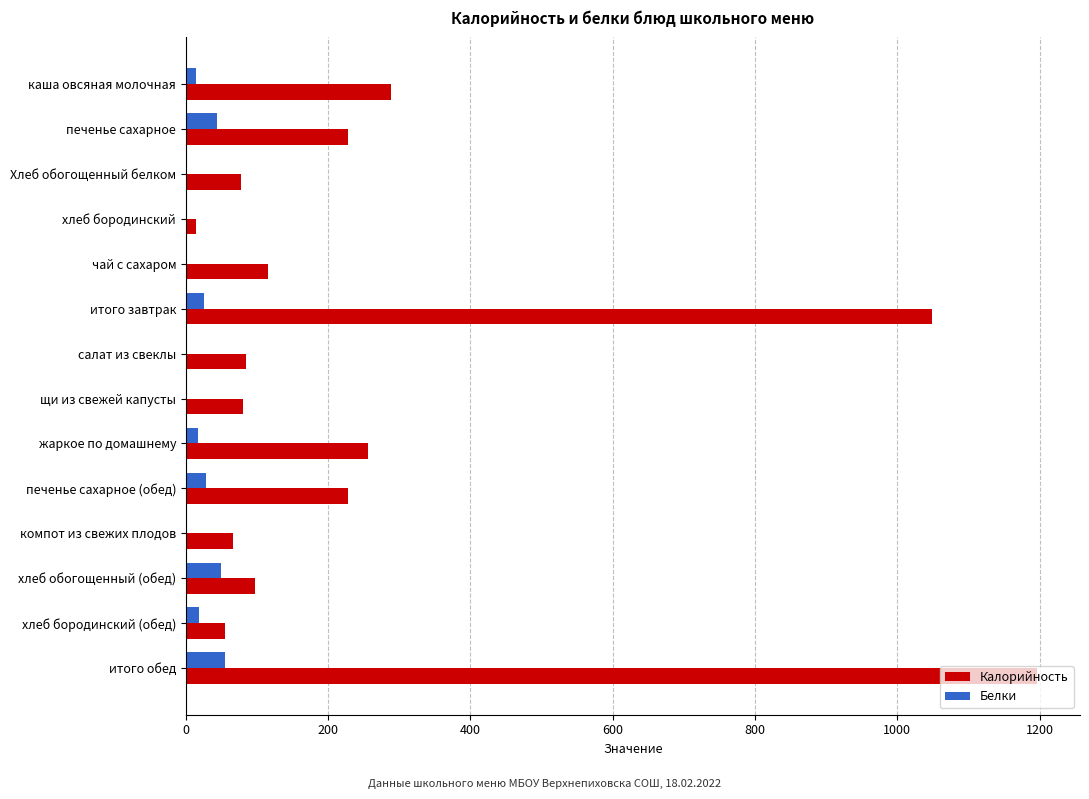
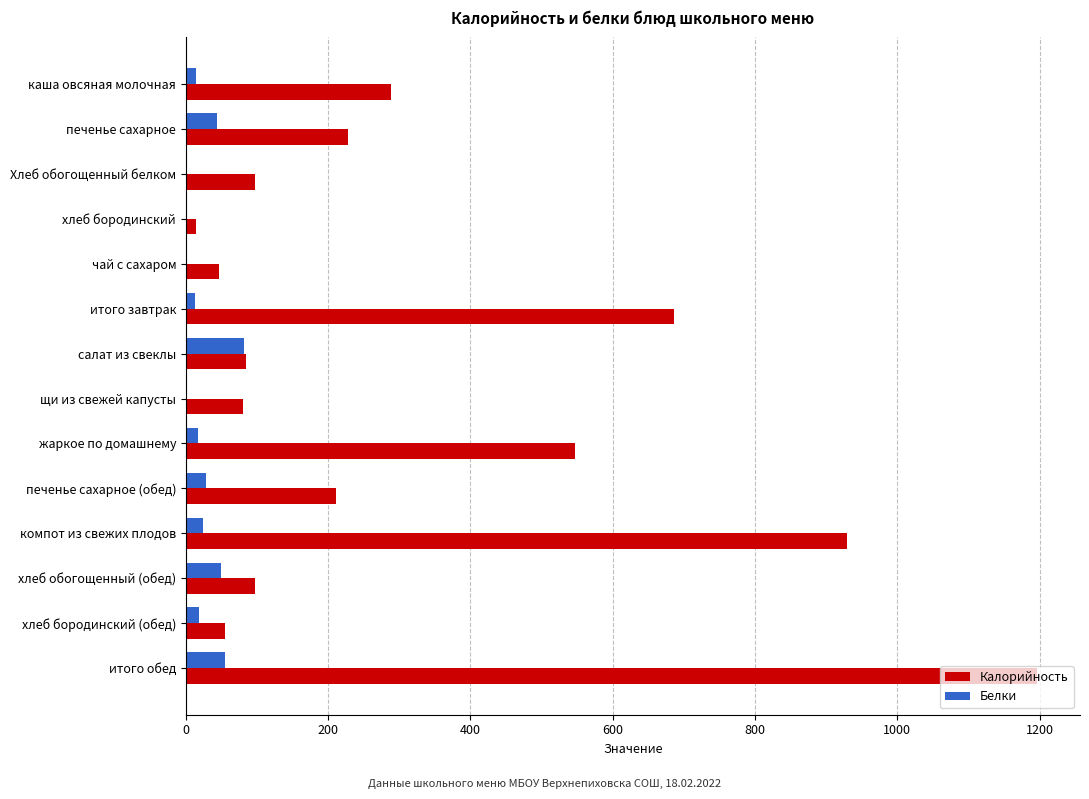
  {
    "Калорийность": {
      "каша овсяная молочная": 290,
      "печенье сахарное": 230,
-     "Хлеб обогощенный белком": 80,
+     "Хлеб обогощенный белком": 100,
      "хлеб бородинский": 10,
-     "чай с сахаром": 120,
-     "итого завтрак": 1050,
+     "чай с сахаром": 50,
+     "итого завтрак": 690,
      "салат из свеклы": 90,
      "щи из свежей капусты": 80,
-     "жаркое по домашнему": 260,
-     "печенье сахарное (обед)": 230,
-     "компот из свежих плодов": 70,
+     "жаркое по домашнему": 550,
+     "печенье сахарное (обед)": 210,
+     "компот из свежих плодов": 930,
      "хлеб обогощенный (обед)": 100,
      "хлеб бородинский (обед)": 60
    },
    "Белки": {
      "каша овсяная молочная": 10,
      "печенье сахарное": 40,
      "чай с сахаром": 0,
-     "итого завтрак": 30,
-     "салат из свеклы": 0,
+     "итого завтрак": 10,
+     "салат из свеклы": 80,
      "жаркое по домашнему": 20,
      "печенье сахарное (обед)": 30,
-     "компот из свежих плодов": 0,
+     "компот из свежих плодов": 20,
      "хлеб обогощенный (обед)": 50,
      "хлеб бородинский (обед)": 20,
      "итого обед": 50
    }
  }
